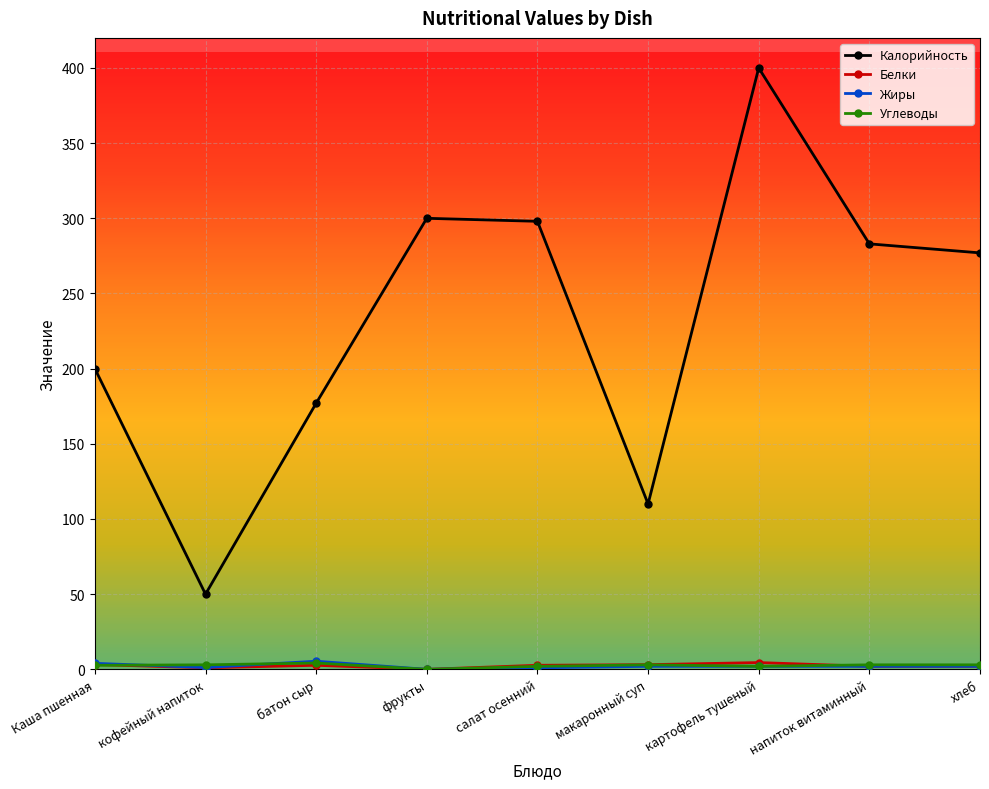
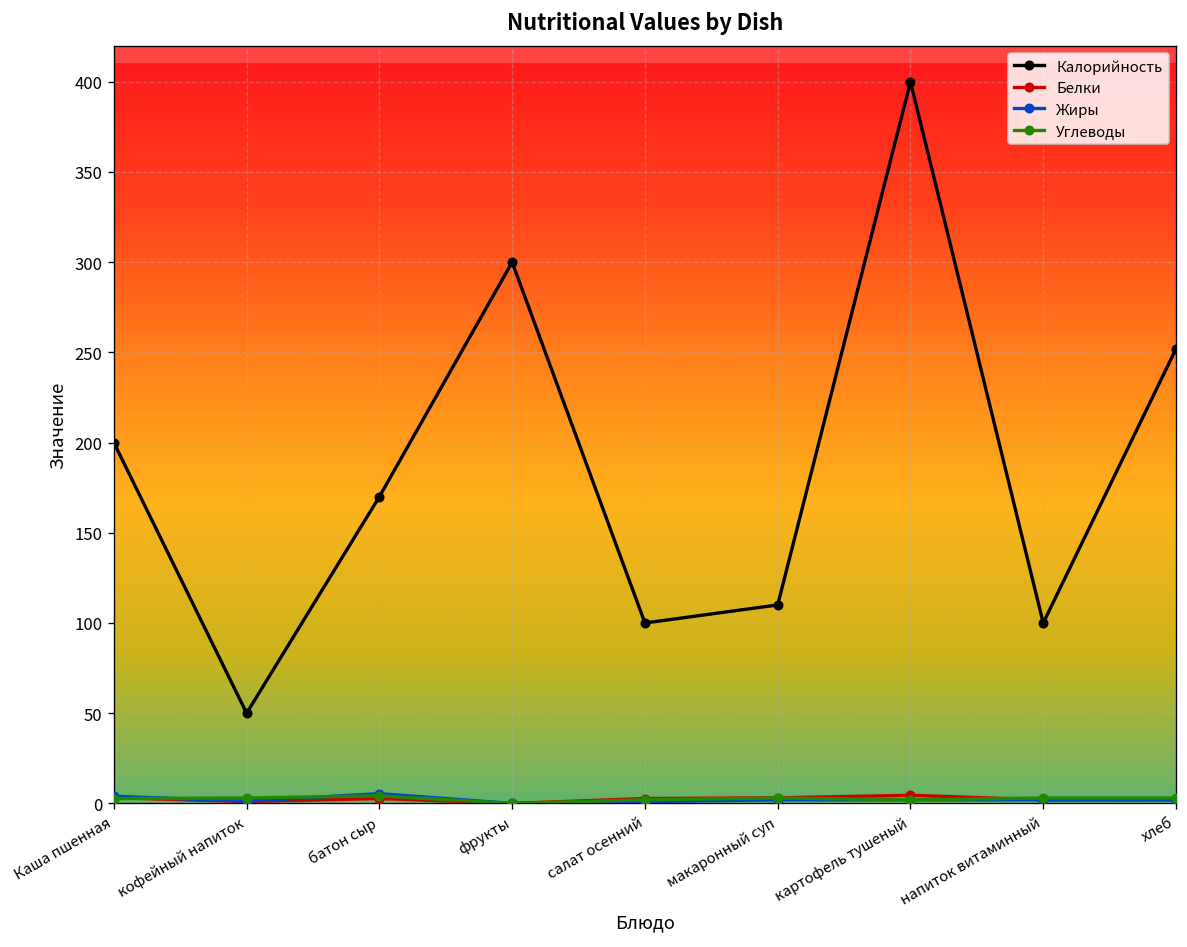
  {
    "Калорийность": {
      "Каша пшенная": 200,
      "кофейный напиток": 50,
-     "батон сыр": 177,
+     "батон сыр": 170,
      "фрукты": 300,
-     "салат осенний": 298,
+     "салат осенний": 100,
      "макаронный суп": 110,
      "картофель тушеный": 400,
-     "напиток витаминный": 283,
-     "хлеб": 277
+     "напиток витаминный": 100,
+     "хлеб": 252
    },
    "Белки": {
      "картофель тушеный": 5
    },
    "Углеводы": {
      "кофейный напиток": 3
    }
  }
